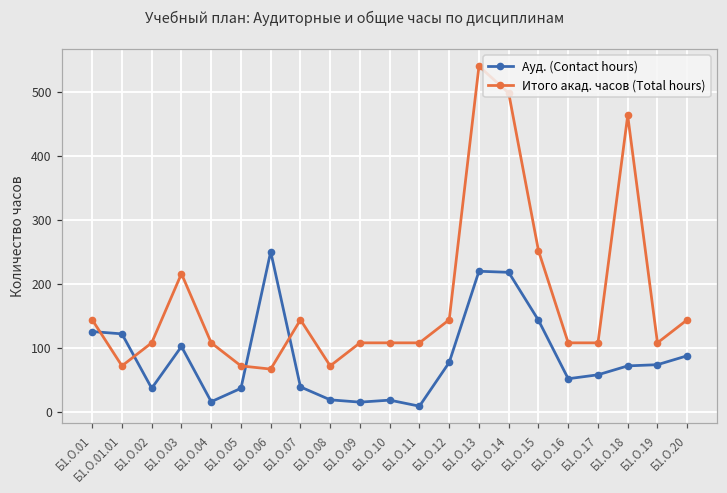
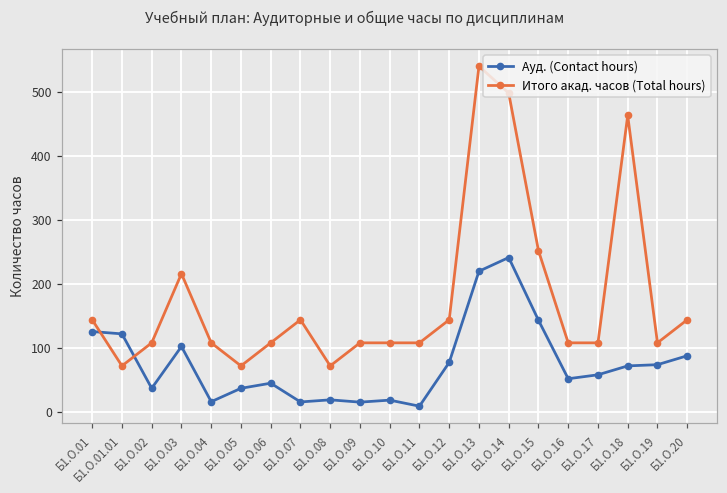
  {
    "Ауд. (Contact hours)": {
      "Б1.О.01": 130,
      "Б1.О.01.01": 120,
      "Б1.О.02": 40,
      "Б1.О.03": 100,
      "Б1.О.04": 20,
      "Б1.О.05": 40,
-     "Б1.О.06": 250,
-     "Б1.О.07": 40,
+     "Б1.О.06": 50,
+     "Б1.О.07": 20,
      "Б1.О.08": 20,
      "Б1.О.09": 20,
      "Б1.О.10": 20,
      "Б1.О.11": 10,
      "Б1.О.12": 80,
      "Б1.О.13": 220,
-     "Б1.О.14": 220,
+     "Б1.О.14": 240,
      "Б1.О.15": 140,
      "Б1.О.16": 50,
      "Б1.О.17": 60,
      "Б1.О.18": 70,
      "Б1.О.19": 70,
      "Б1.О.20": 90
    },
    "Итого акад. часов (Total hours)": {
      "Б1.О.01": 140,
      "Б1.О.01.01": 70,
      "Б1.О.02": 110,
      "Б1.О.03": 220,
      "Б1.О.04": 110,
      "Б1.О.05": 70,
-     "Б1.О.06": 70,
+     "Б1.О.06": 110,
      "Б1.О.07": 140,
      "Б1.О.08": 70,
      "Б1.О.09": 110,
      "Б1.О.10": 110,
      "Б1.О.11": 110,
      "Б1.О.12": 140,
      "Б1.О.13": 540,
      "Б1.О.15": 250,
      "Б1.О.16": 110,
      "Б1.О.17": 110,
      "Б1.О.18": 460,
      "Б1.О.19": 110,
      "Б1.О.20": 140
    }
  }
